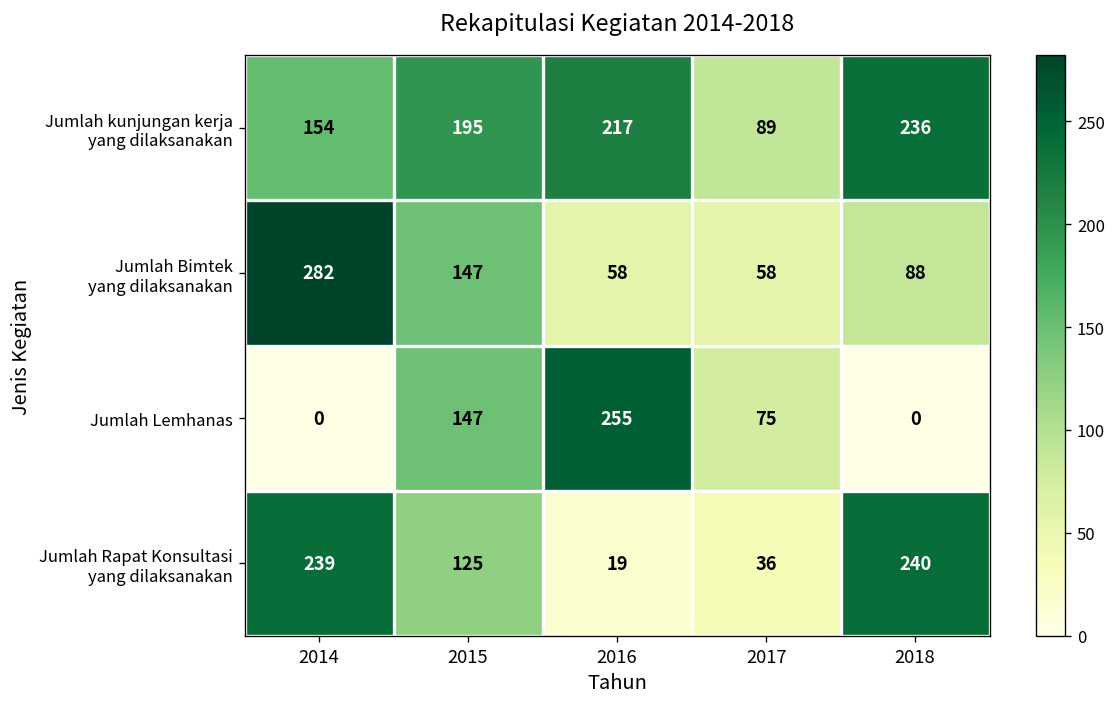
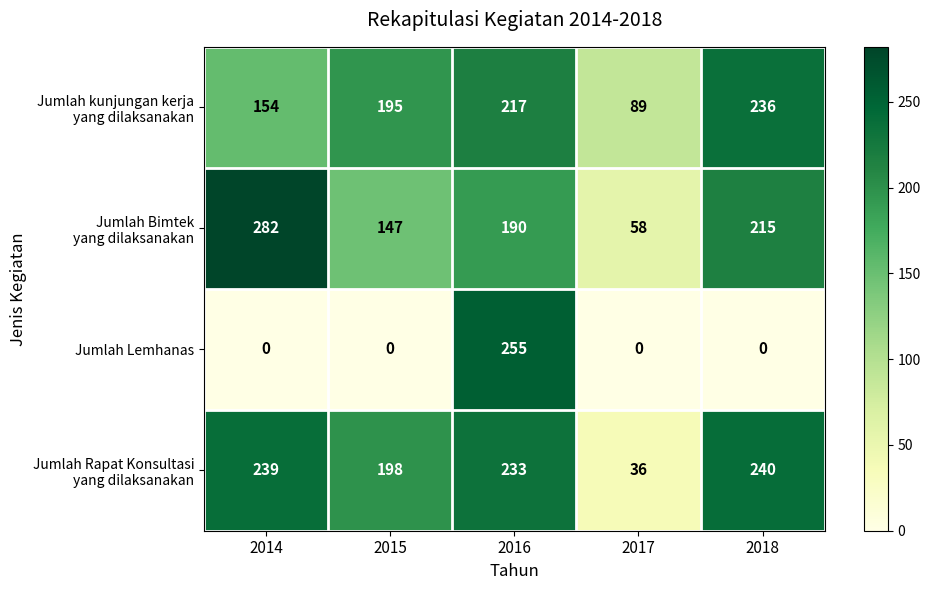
  {
    "Jumlah kunjungan kerja yang dilaksanakan": {
      "2014": 154,
      "2015": 195,
      "2016": 217,
      "2017": 89,
      "2018": 236
    },
    "Jumlah Bimtek yang dilaksanakan": {
      "2014": 282,
      "2015": 147,
-     "2016": 58,
+     "2016": 190,
      "2017": 58,
-     "2018": 88
+     "2018": 215
    },
    "Jumlah Lemhanas": {
      "2014": 0,
-     "2015": 147,
+     "2015": 0,
      "2016": 255,
-     "2017": 75,
+     "2017": 0,
      "2018": 0
    },
    "Jumlah Rapat Konsultasi yang dilaksanakan": {
      "2014": 239,
-     "2015": 125,
-     "2016": 19,
+     "2015": 198,
+     "2016": 233,
      "2017": 36,
      "2018": 240
    }
  }
